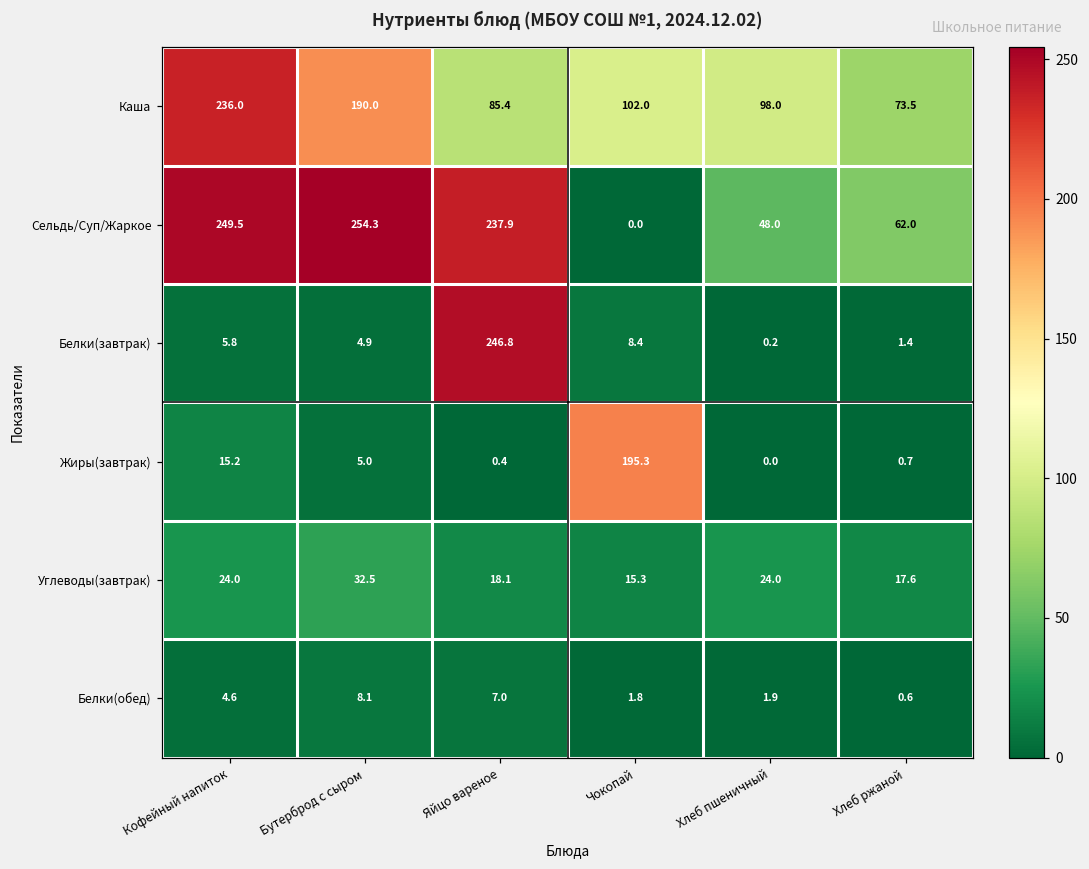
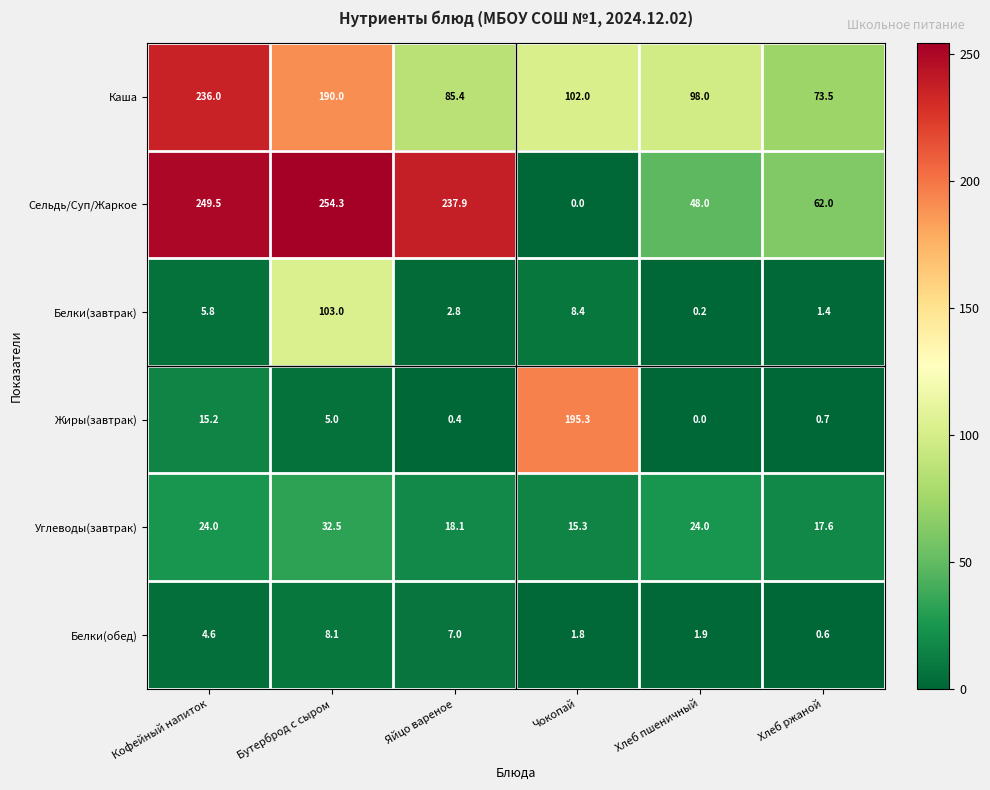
  {
    "Каша": {
      "Кофейный напиток": 236.0,
      "Бутерброд с сыром": 190.0,
      "Яйцо вареное": 85.4,
      "Чокопай": 102.0,
      "Хлеб пшеничный": 98.0,
      "Хлеб ржаной": 73.5
    },
    "Сельдь/Суп/Жаркое": {
      "Кофейный напиток": 249.5,
      "Бутерброд с сыром": 254.3,
      "Яйцо вареное": 237.9,
      "Чокопай": 0.0,
      "Хлеб пшеничный": 48.0,
      "Хлеб ржаной": 62.0
    },
    "Белки(завтрак)": {
      "Кофейный напиток": 5.8,
-     "Бутерброд с сыром": 4.9,
-     "Яйцо вареное": 246.8,
+     "Бутерброд с сыром": 103.0,
+     "Яйцо вареное": 2.8,
      "Чокопай": 8.4,
      "Хлеб пшеничный": 0.2,
      "Хлеб ржаной": 1.4
    },
    "Жиры(завтрак)": {
      "Кофейный напиток": 15.2,
      "Бутерброд с сыром": 5.0,
      "Яйцо вареное": 0.4,
      "Чокопай": 195.3,
      "Хлеб пшеничный": 0.0,
      "Хлеб ржаной": 0.7
    },
    "Углеводы(завтрак)": {
      "Кофейный напиток": 24.0,
      "Бутерброд с сыром": 32.5,
      "Яйцо вареное": 18.1,
      "Чокопай": 15.3,
      "Хлеб пшеничный": 24.0,
      "Хлеб ржаной": 17.6
    },
    "Белки(обед)": {
      "Кофейный напиток": 4.6,
      "Бутерброд с сыром": 8.1,
      "Яйцо вареное": 7.0,
      "Чокопай": 1.8,
      "Хлеб пшеничный": 1.9,
      "Хлеб ржаной": 0.6
    }
  }
